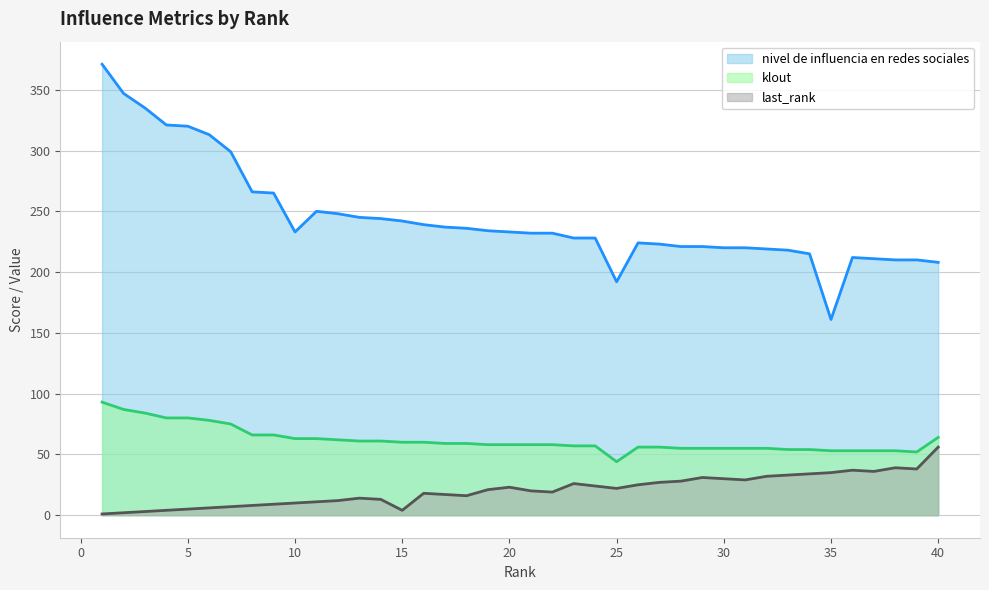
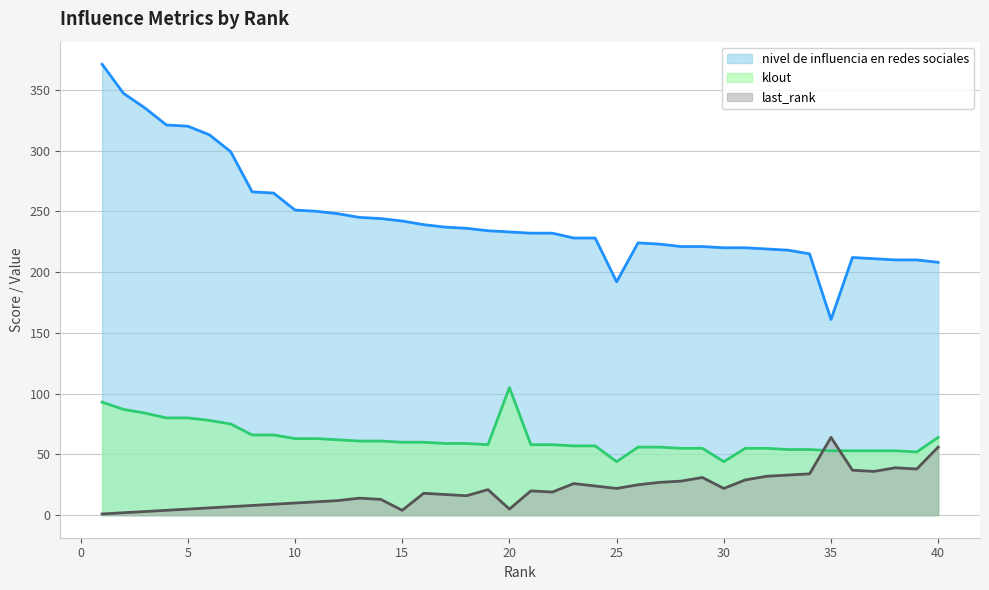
  {
    "nivel de influencia en redes sociales": {
      "5": 320,
-     "10": 233,
+     "10": 251,
      "15": 242,
      "20": 233,
      "25": 192,
      "30": 220,
      "35": 161,
      "40": 208
    },
    "klout": {
      "5": 80,
      "10": 63,
      "15": 60,
-     "20": 58,
+     "20": 105,
      "25": 44,
-     "30": 55,
+     "30": 44,
      "35": 53,
      "40": 64
    },
    "last_rank": {
      "5": 5,
      "10": 10,
      "15": 4,
-     "20": 23,
+     "20": 5,
      "25": 22,
-     "30": 30,
-     "35": 35,
+     "30": 22,
+     "35": 64,
      "40": 56
    }
  }
